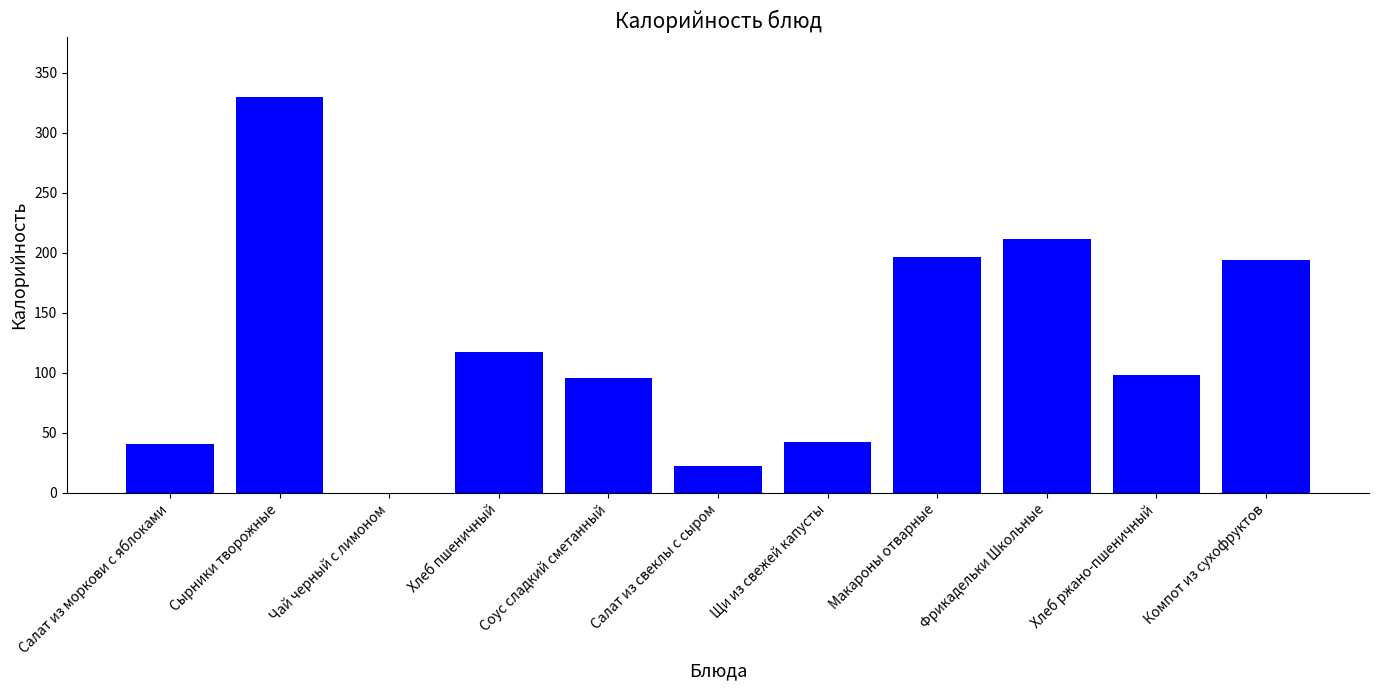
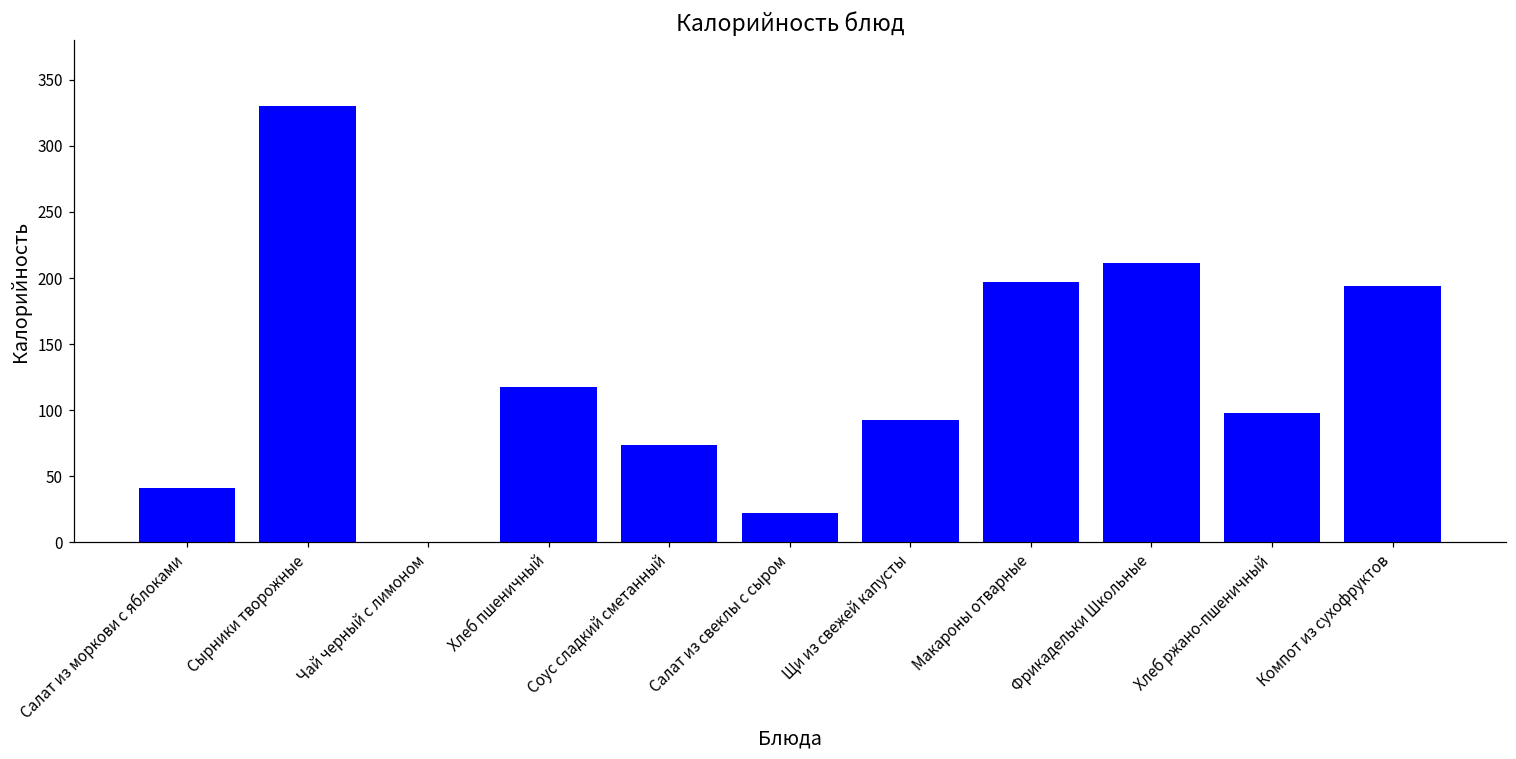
  {
    "Салат из моркови с яблоками": 41,
    "Сырники творожные": 330,
    "Чай черный с лимоном": 0,
    "Хлеб пшеничный": 117,
-   "Соус сладкий сметанный": 96,
+   "Соус сладкий сметанный": 74,
    "Салат из свеклы с сыром": 22,
-   "Щи из свежей капусты": 43,
+   "Щи из свежей капусты": 93,
    "Макароны отварные": 197,
    "Фрикадельки Школьные": 211,
    "Хлеб ржано-пшеничный": 98,
    "Компот из сухофруктов": 194
  }
